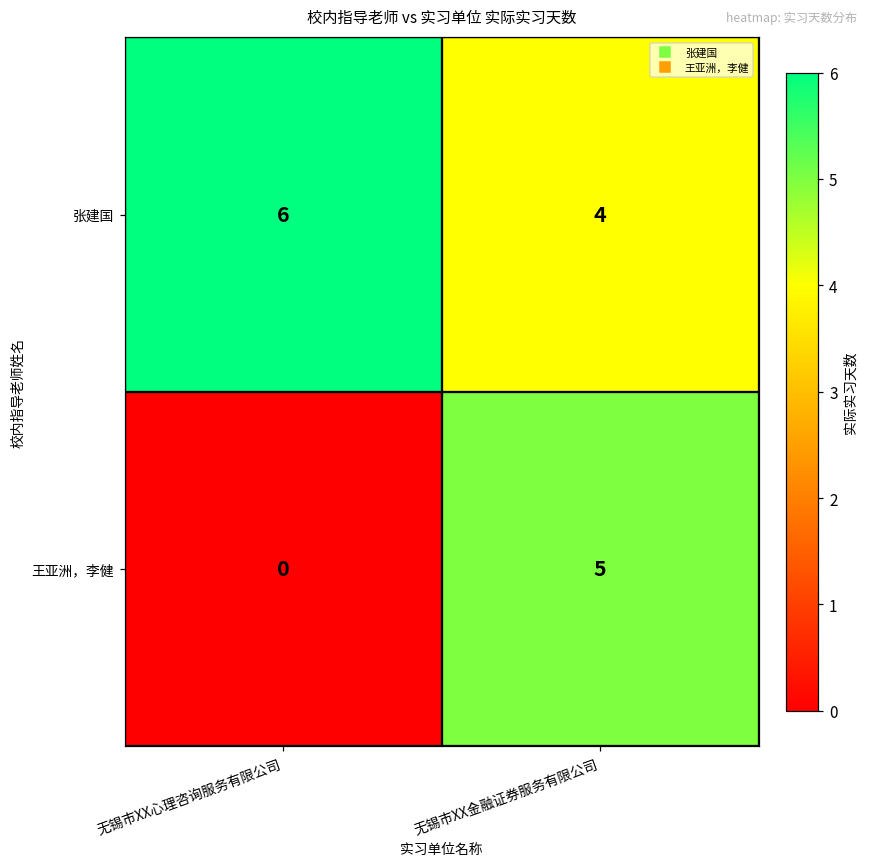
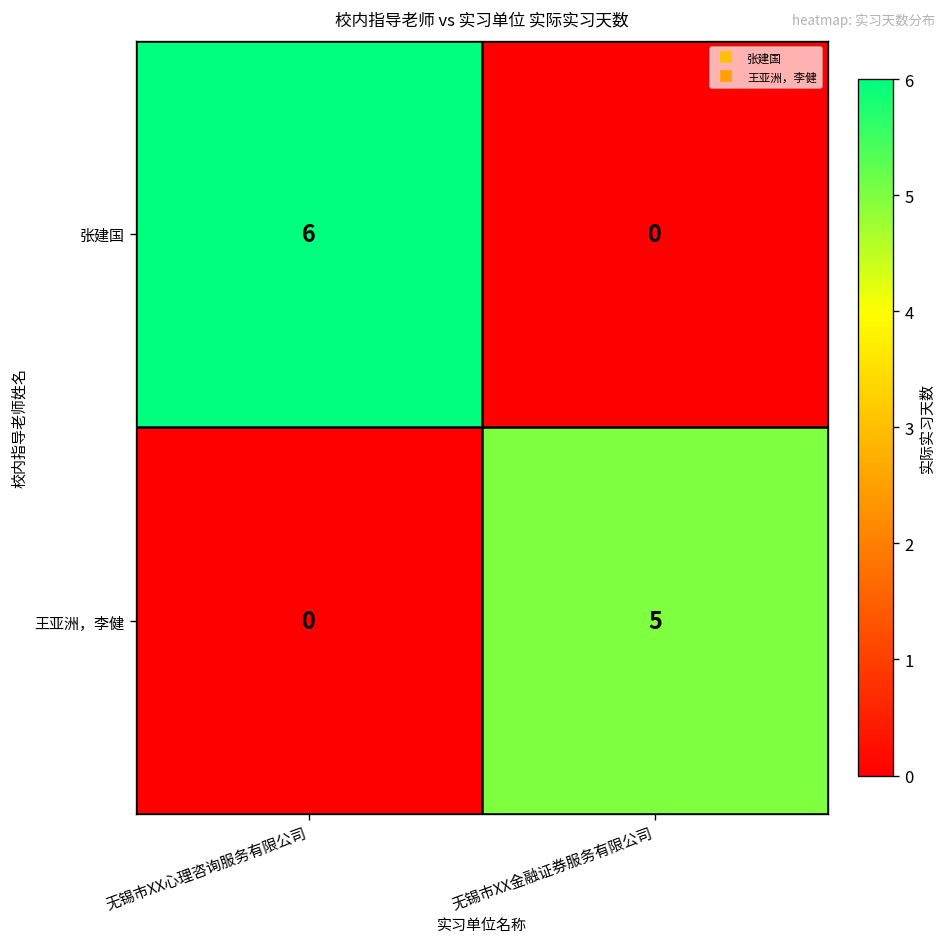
  {
    "张建国": {
      "无锡市XX心理咨询服务有限公司": 6,
-     "无锡市XX金融证券服务有限公司": 4
+     "无锡市XX金融证券服务有限公司": 0
    },
    "王亚洲，李健": {
      "无锡市XX心理咨询服务有限公司": 0,
      "无锡市XX金融证券服务有限公司": 5
    }
  }
